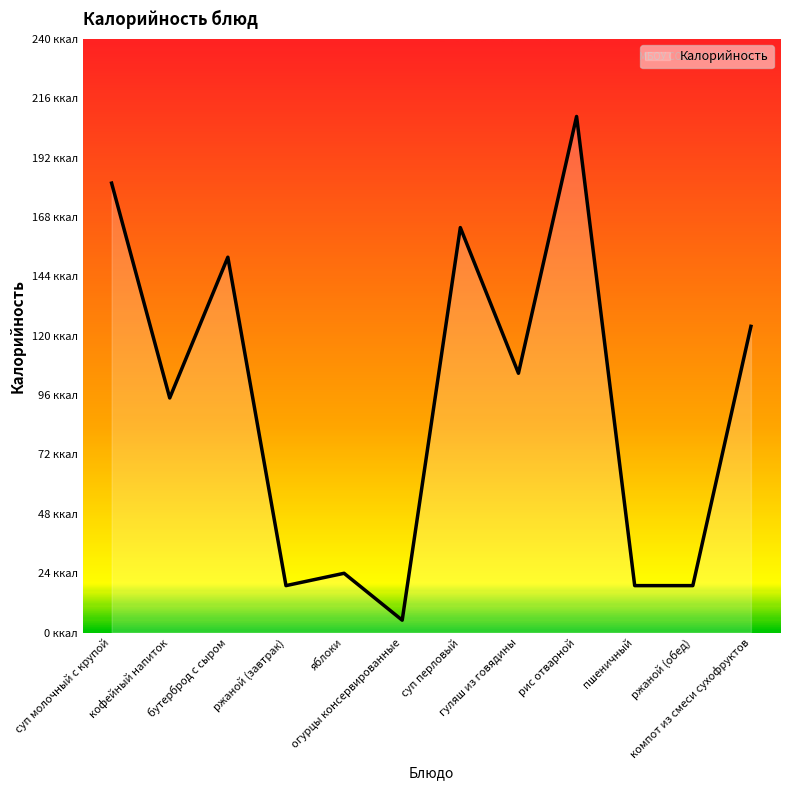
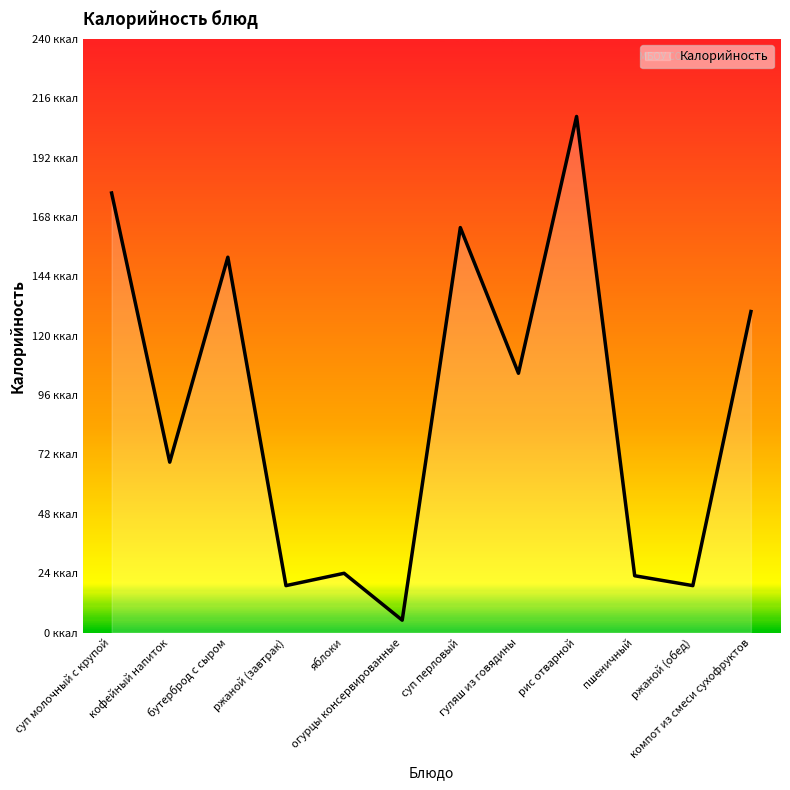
  {
-   "суп молочный с крупой": "182 ккал",
-   "кофейный напиток": "95 ккал",
+   "суп молочный с крупой": "178 ккал",
+   "кофейный напиток": "69 ккал",
    "бутерброд с сыром": "152 ккал",
    "ржаной (завтрак)": "19 ккал",
    "яблоки": "24 ккал",
    "огурцы консервированные": "5 ккал",
    "суп перловый": "164 ккал",
    "гуляш из говядины": "105 ккал",
    "рис отварной": "209 ккал",
-   "пшеничный": "19 ккал",
+   "пшеничный": "23 ккал",
    "ржаной (обед)": "19 ккал",
-   "компот из смеси сухофруктов": "124 ккал"
+   "компот из смеси сухофруктов": "130 ккал"
  }
